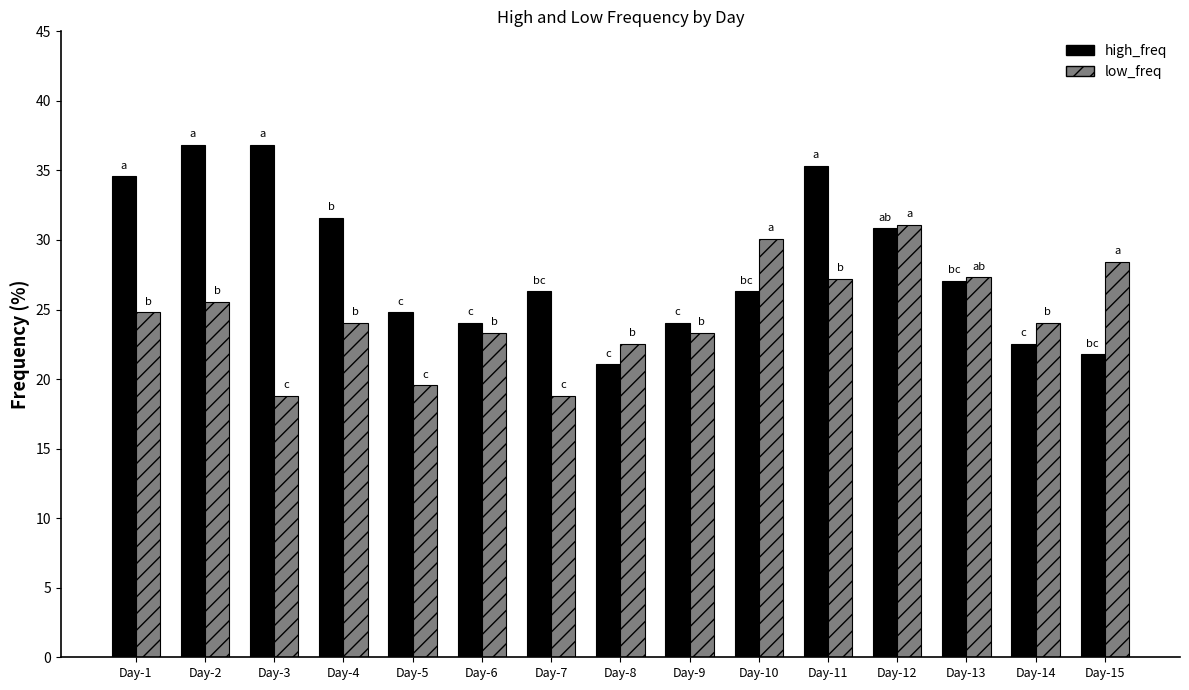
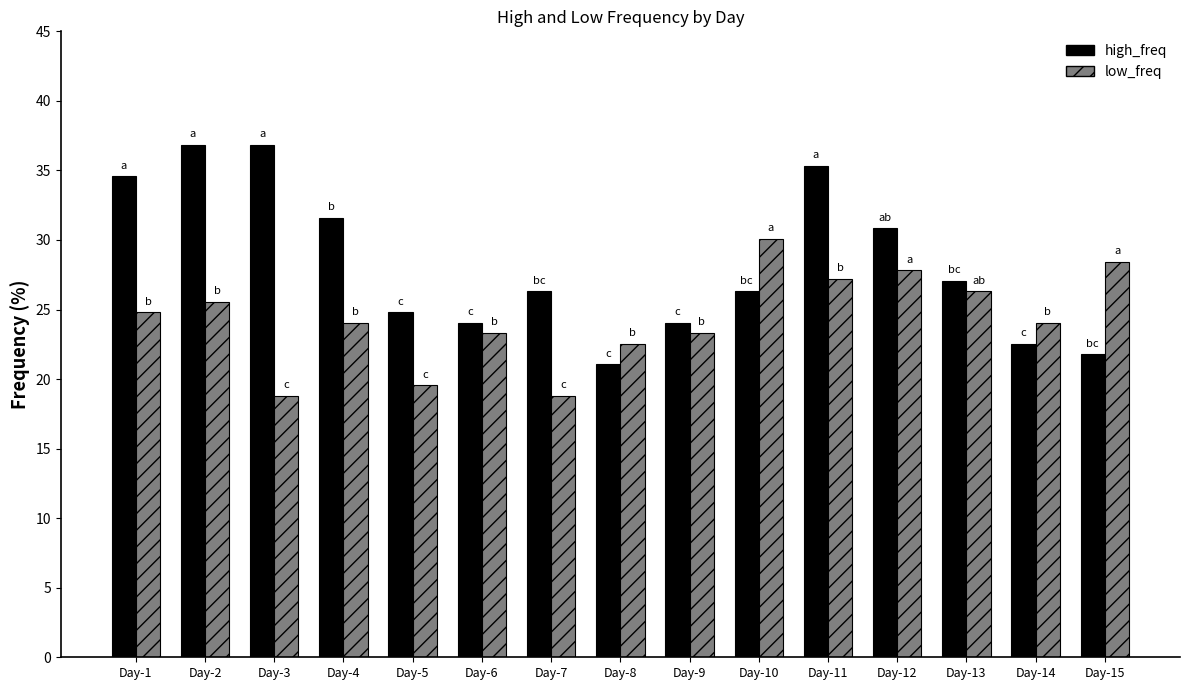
  {
    "high_freq": {
      "Day-1": 34.6,
      "Day-2": 36.8,
      "Day-3": 36.8,
      "Day-4": 31.6,
      "Day-5": 24.8,
      "Day-6": 24.1,
      "Day-7": 26.3,
      "Day-8": 21.1,
      "Day-9": 24.1,
      "Day-10": 26.3,
      "Day-11": 35.3,
      "Day-12": 30.8,
      "Day-13": 27.1,
      "Day-14": 22.6,
      "Day-15": 21.8
    },
    "low_freq": {
      "Day-1": 24.8,
      "Day-2": 25.6,
      "Day-3": 18.8,
      "Day-4": 24.1,
      "Day-5": 19.5,
      "Day-6": 23.3,
      "Day-7": 18.8,
      "Day-8": 22.6,
      "Day-9": 23.3,
      "Day-10": 30.1,
      "Day-11": 27.2,
-     "Day-12": 31.1,
-     "Day-13": 27.3,
+     "Day-12": 27.8,
+     "Day-13": 26.3,
      "Day-14": 24.1,
      "Day-15": 28.4
    }
  }
